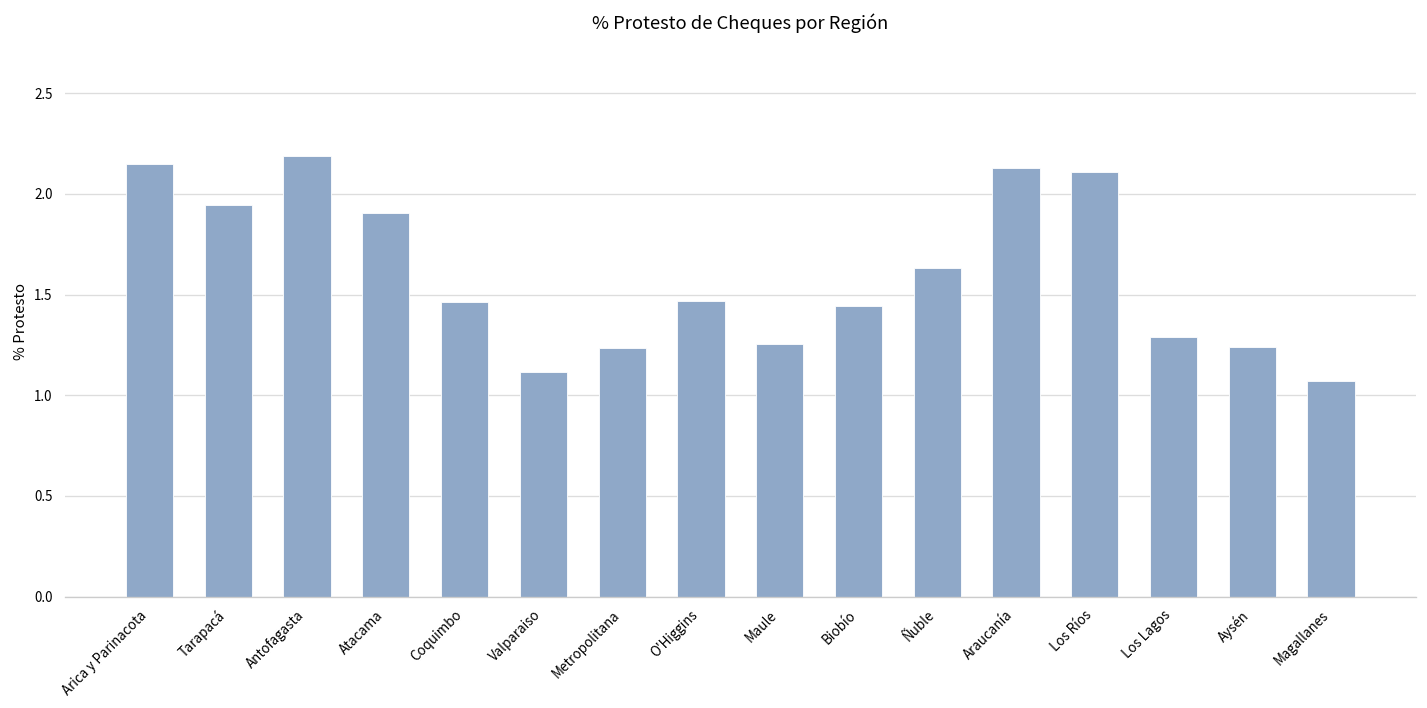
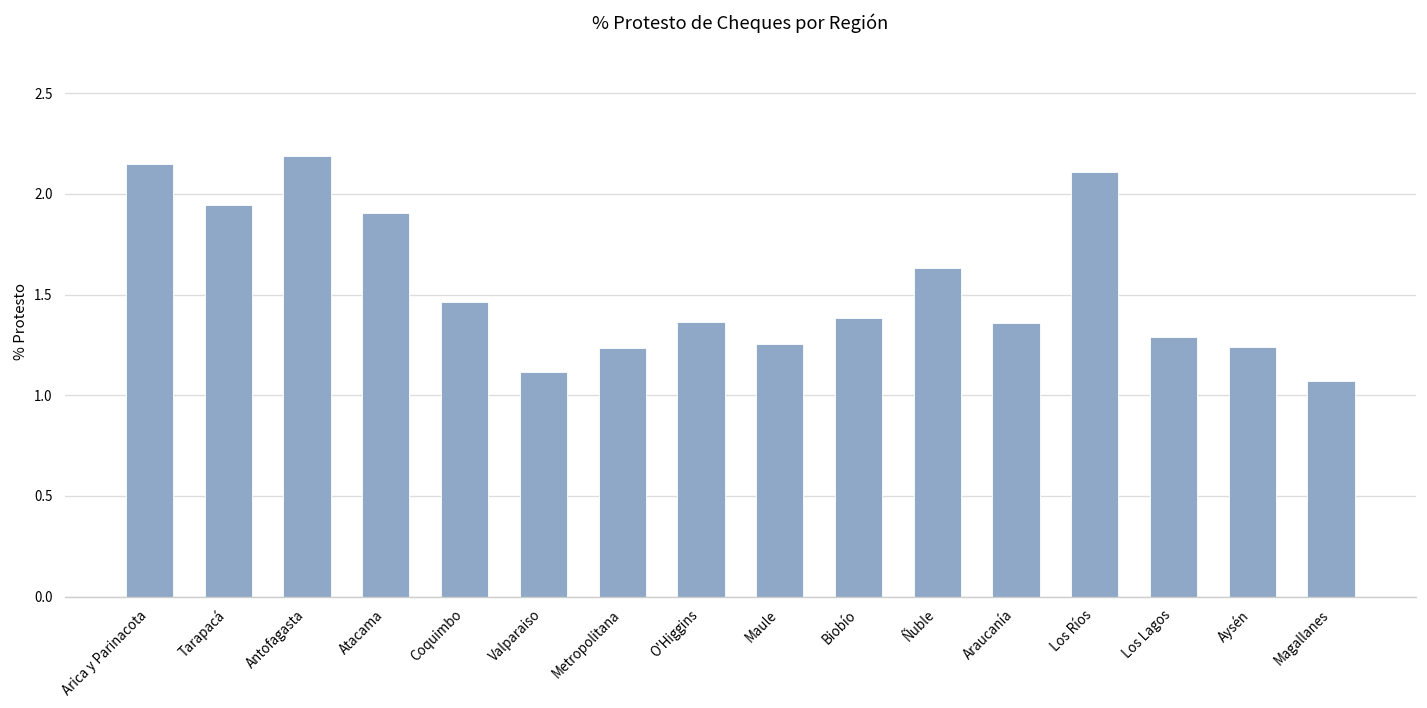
  {
    "Arica y Parinacota": 2.15,
    "Tarapacá": 1.94,
    "Antofagasta": 2.19,
    "Atacama": 1.90,
    "Coquimbo": 1.46,
    "Valparaiso": 1.11,
    "Metropolitana": 1.23,
-   "O'Higgins": 1.47,
+   "O'Higgins": 1.36,
    "Maule": 1.25,
-   "Biobío": 1.44,
+   "Biobío": 1.38,
    "Ñuble": 1.63,
-   "Araucanía": 2.13,
+   "Araucanía": 1.36,
    "Los Ríos": 2.11,
    "Los Lagos": 1.29,
    "Aysén": 1.24,
    "Magallanes": 1.07
  }
